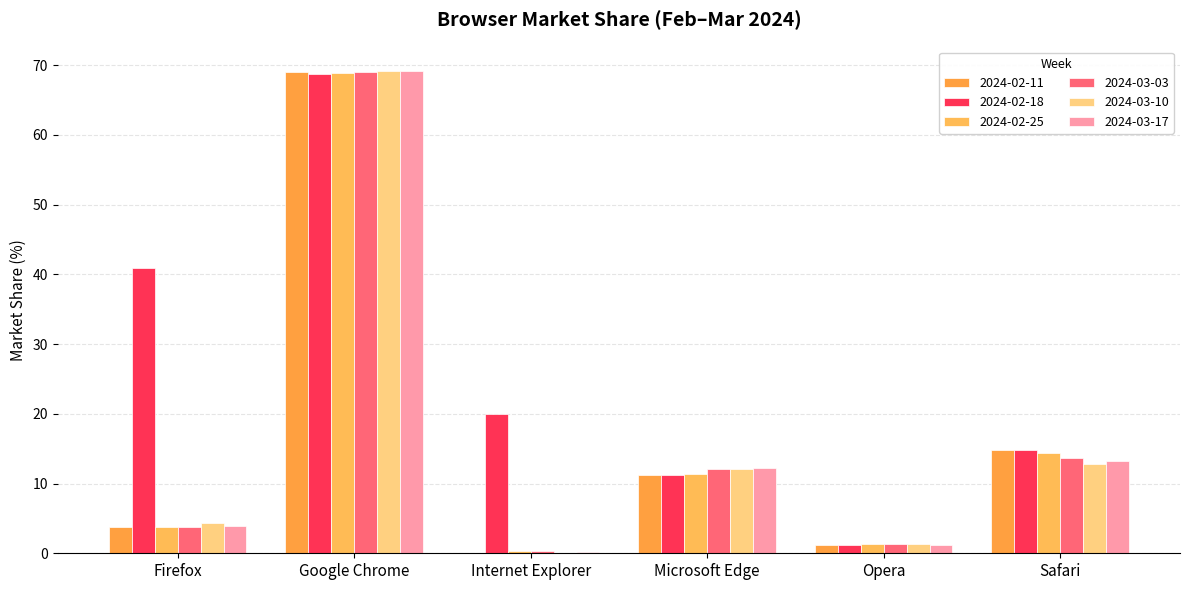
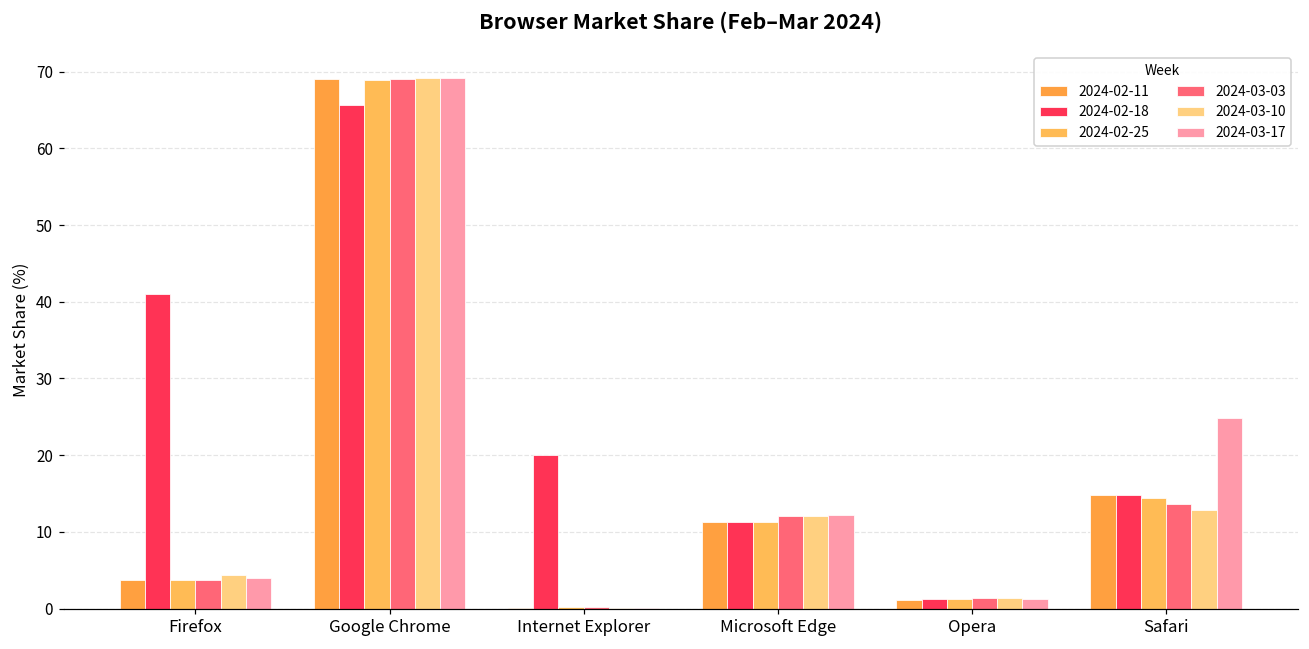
  {
    "2024-02-18": {
      "Firefox": 41,
-     "Google Chrome": 69,
+     "Google Chrome": 66,
      "Internet Explorer": 20,
      "Microsoft Edge": 11,
      "Opera": 1,
      "Safari": 15
    },
    "2024-03-03": {
      "Firefox": 4,
      "Google Chrome": 69,
      "Microsoft Edge": 12,
      "Opera": 1,
      "Safari": 14
    },
    "2024-03-17": {
      "Firefox": 4,
      "Google Chrome": 69,
      "Microsoft Edge": 12,
      "Opera": 1,
-     "Safari": 13
+     "Safari": 25
    }
  }
